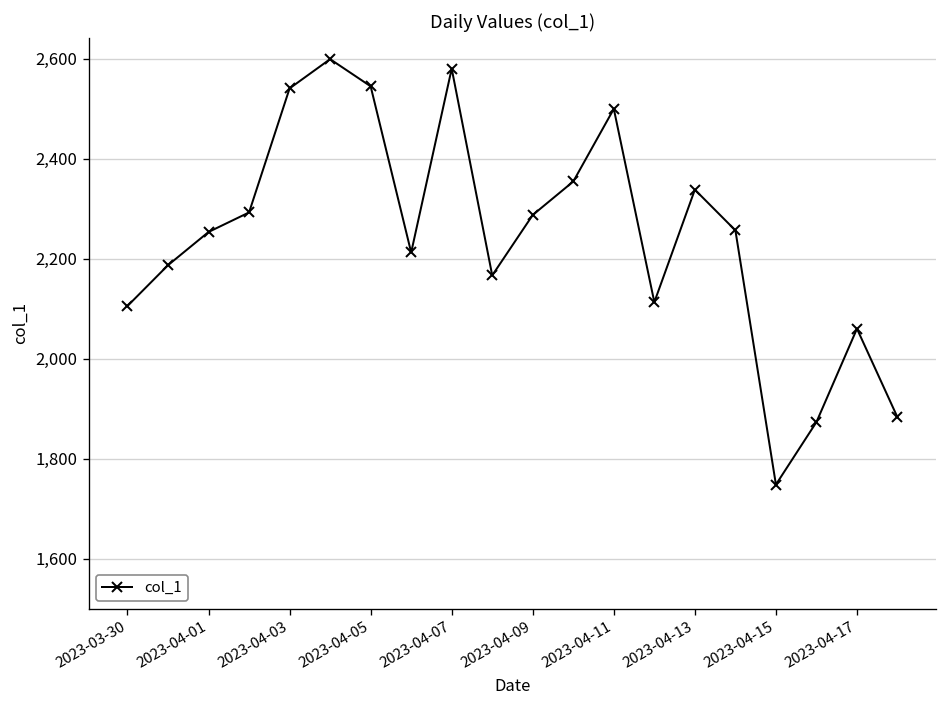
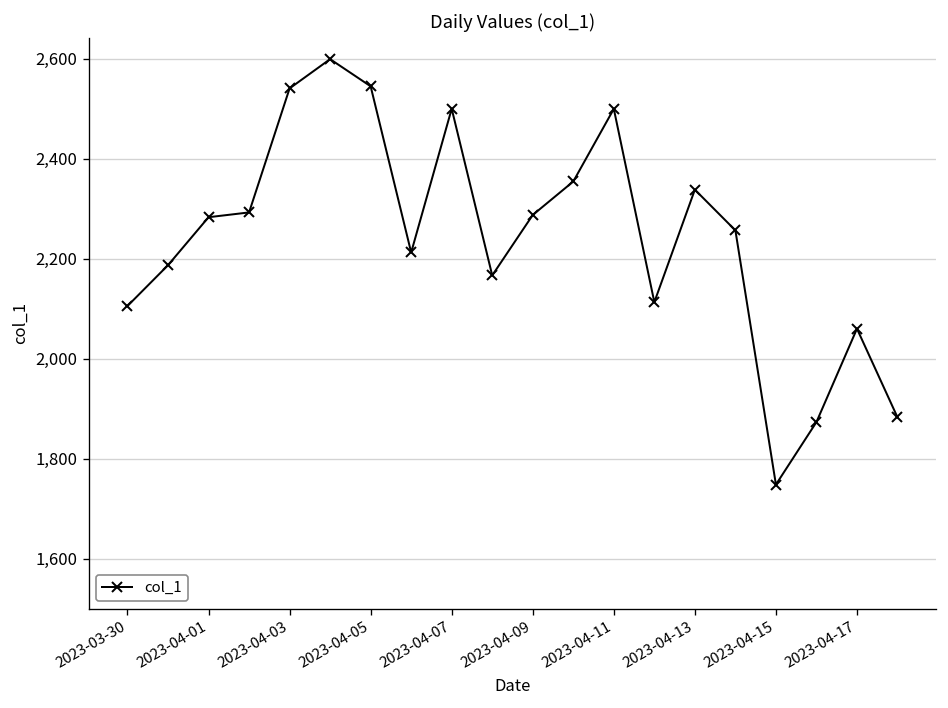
  {
    "2023-03-30": "2,110",
-   "2023-04-01": "2,250",
+   "2023-04-01": "2,280",
    "2023-04-03": "2,540",
    "2023-04-05": "2,550",
-   "2023-04-07": "2,580",
+   "2023-04-07": "2,500",
    "2023-04-09": "2,290",
    "2023-04-11": "2,500",
    "2023-04-13": "2,340",
    "2023-04-15": "1,750",
    "2023-04-17": "2,060"
  }
